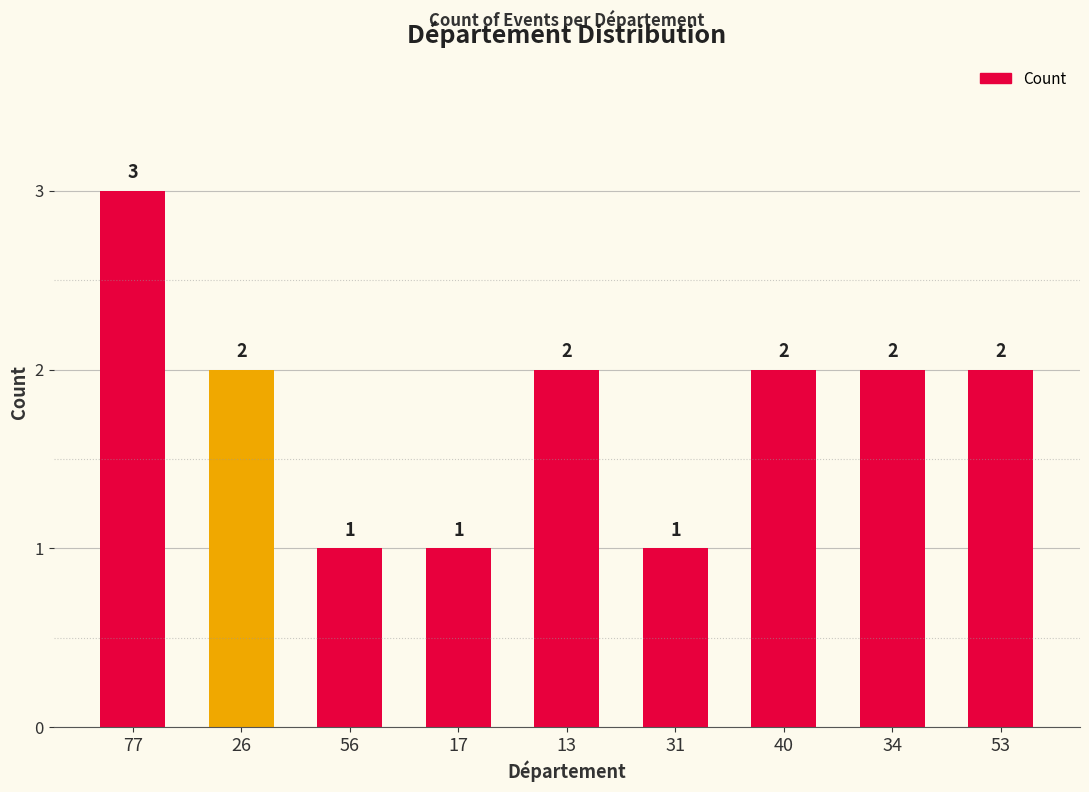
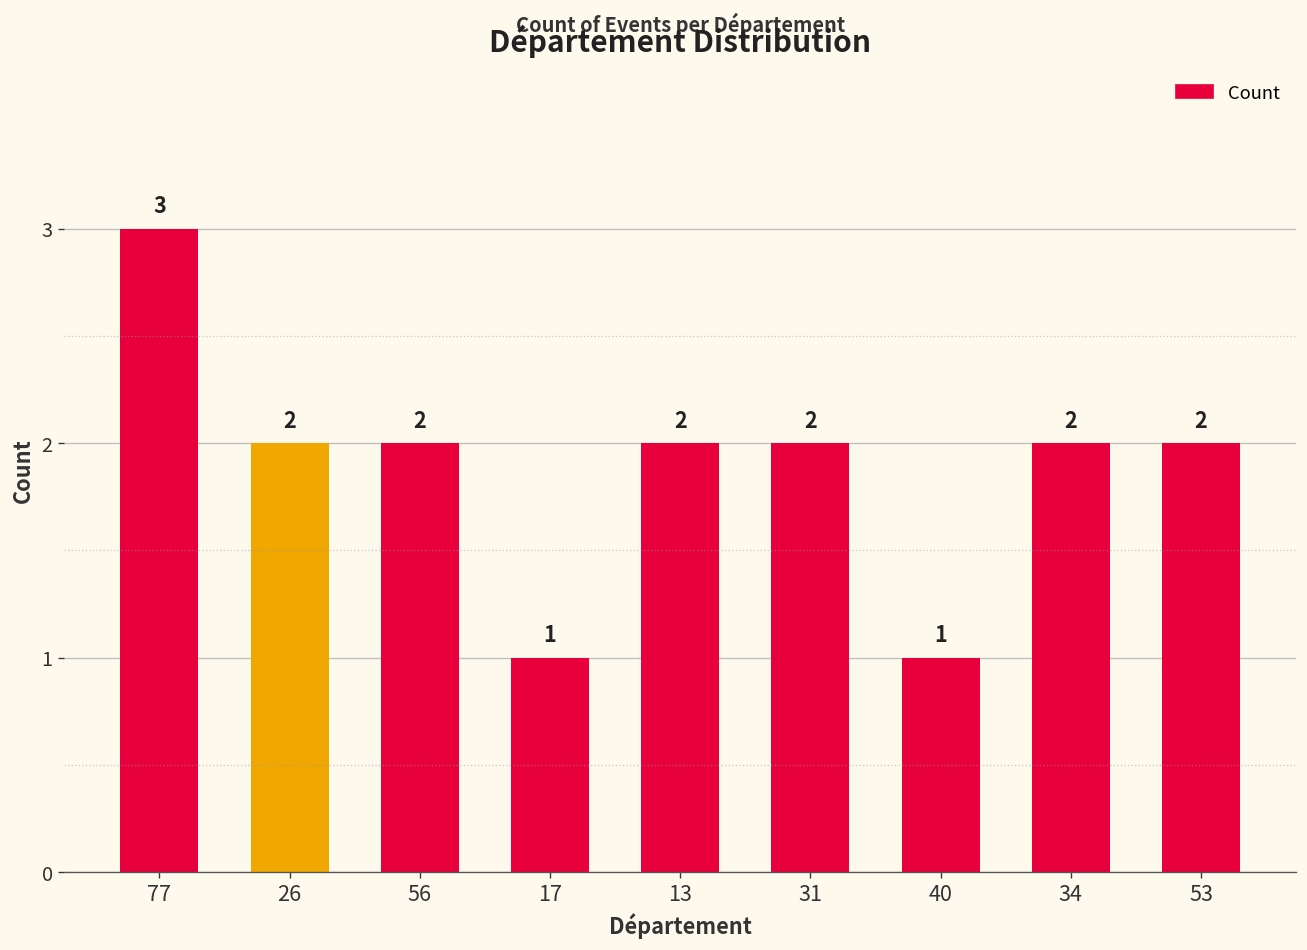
  {
    "77": 3,
    "26": 2,
-   "56": 1,
+   "56": 2,
    "17": 1,
    "13": 2,
-   "31": 1,
-   "40": 2,
+   "31": 2,
+   "40": 1,
    "34": 2,
    "53": 2
  }
